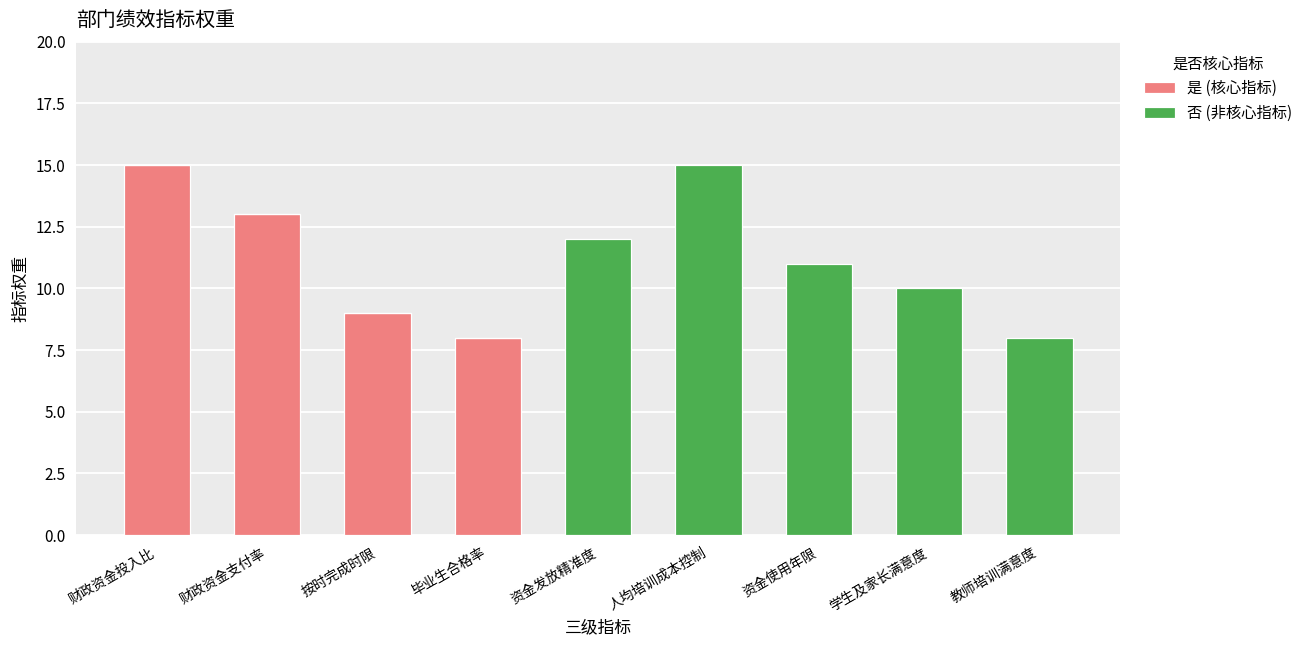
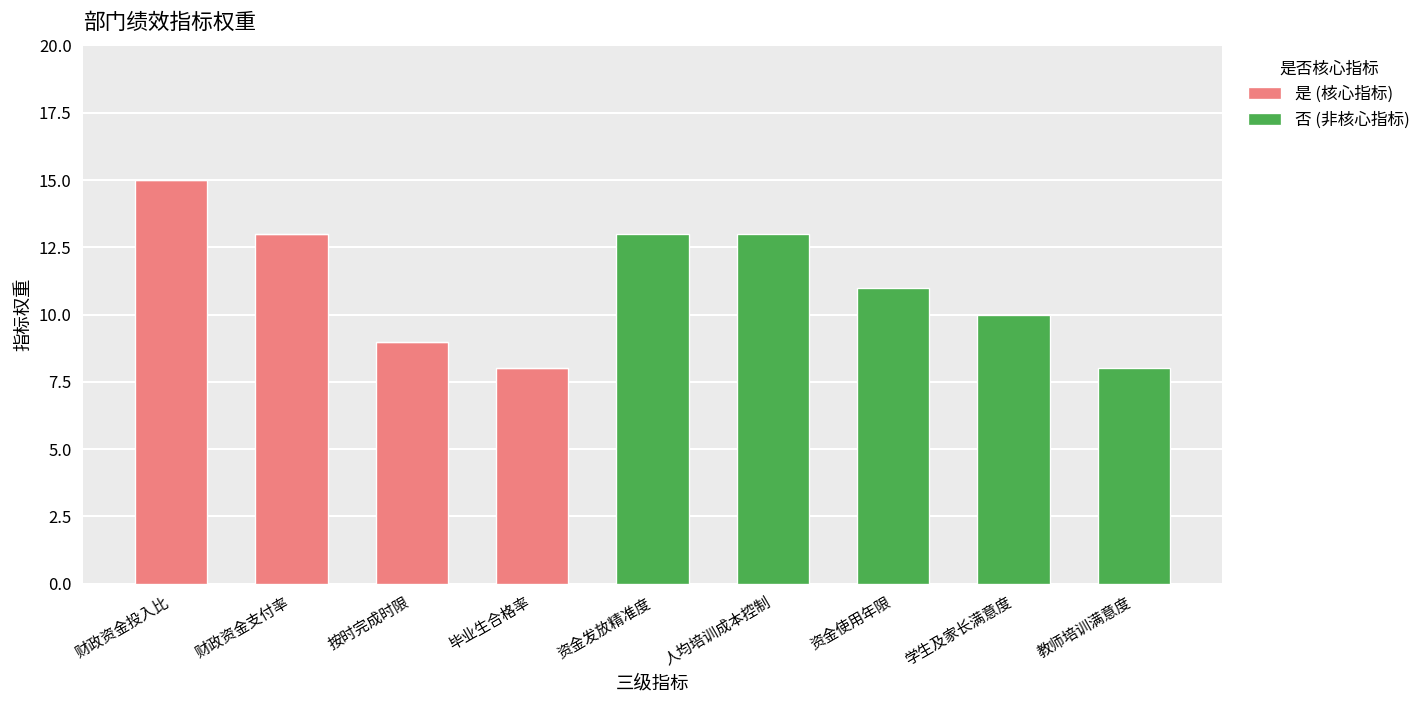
  {
    "是 (核心指标)": {
      "财政资金投入比": 15,
      "财政资金支付率": 13,
      "按时完成时限": 9,
      "毕业生合格率": 8,
      "资金发放精准度": 0,
      "人均培训成本控制": 0,
      "资金使用年限": 0,
      "学生及家长满意度": 0,
      "教师培训满意度": 0
    },
    "否 (非核心指标)": {
-     "资金发放精准度": 12,
-     "人均培训成本控制": 15
+     "资金发放精准度": 13,
+     "人均培训成本控制": 13
    }
  }
